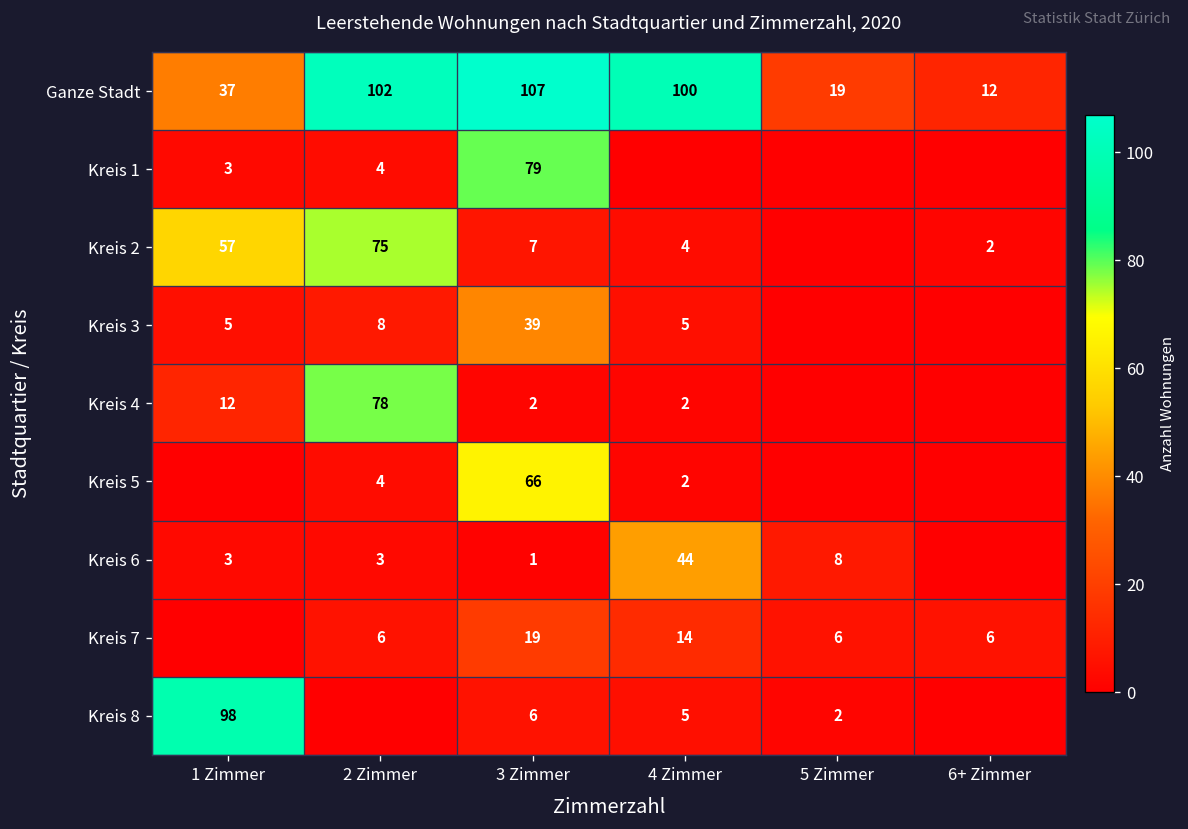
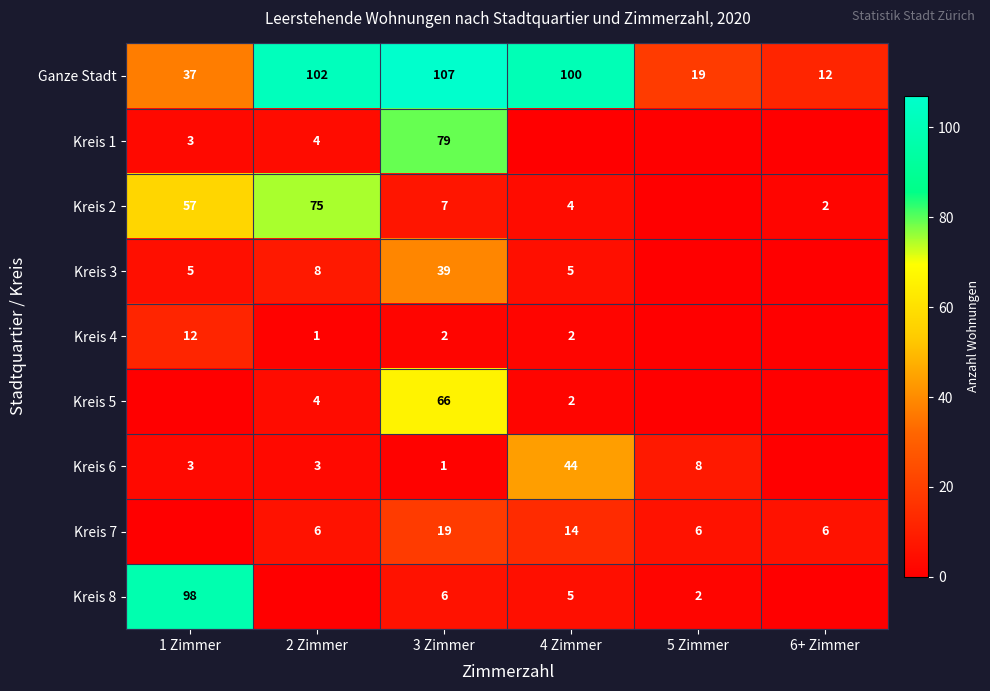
  {
    "Ganze Stadt": {
      "1 Zimmer": 37,
      "2 Zimmer": 102,
      "3 Zimmer": 107,
      "4 Zimmer": 100,
      "5 Zimmer": 19,
      "6+ Zimmer": 12
    },
    "Kreis 1": {
      "1 Zimmer": 3,
      "2 Zimmer": 4,
      "3 Zimmer": 79
    },
    "Kreis 2": {
      "1 Zimmer": 57,
      "2 Zimmer": 75,
      "3 Zimmer": 7,
      "4 Zimmer": 4,
      "6+ Zimmer": 2
    },
    "Kreis 3": {
      "1 Zimmer": 5,
      "2 Zimmer": 8,
      "3 Zimmer": 39,
      "4 Zimmer": 5
    },
    "Kreis 4": {
      "1 Zimmer": 12,
-     "2 Zimmer": 78,
+     "2 Zimmer": 1,
      "3 Zimmer": 2,
      "4 Zimmer": 2
    },
    "Kreis 5": {
      "2 Zimmer": 4,
      "3 Zimmer": 66,
      "4 Zimmer": 2
    },
    "Kreis 6": {
      "1 Zimmer": 3,
      "2 Zimmer": 3,
      "3 Zimmer": 1,
      "4 Zimmer": 44,
      "5 Zimmer": 8
    },
    "Kreis 7": {
      "2 Zimmer": 6,
      "3 Zimmer": 19,
      "4 Zimmer": 14,
      "5 Zimmer": 6,
      "6+ Zimmer": 6
    },
    "Kreis 8": {
      "1 Zimmer": 98,
      "3 Zimmer": 6,
      "4 Zimmer": 5,
      "5 Zimmer": 2
    }
  }
